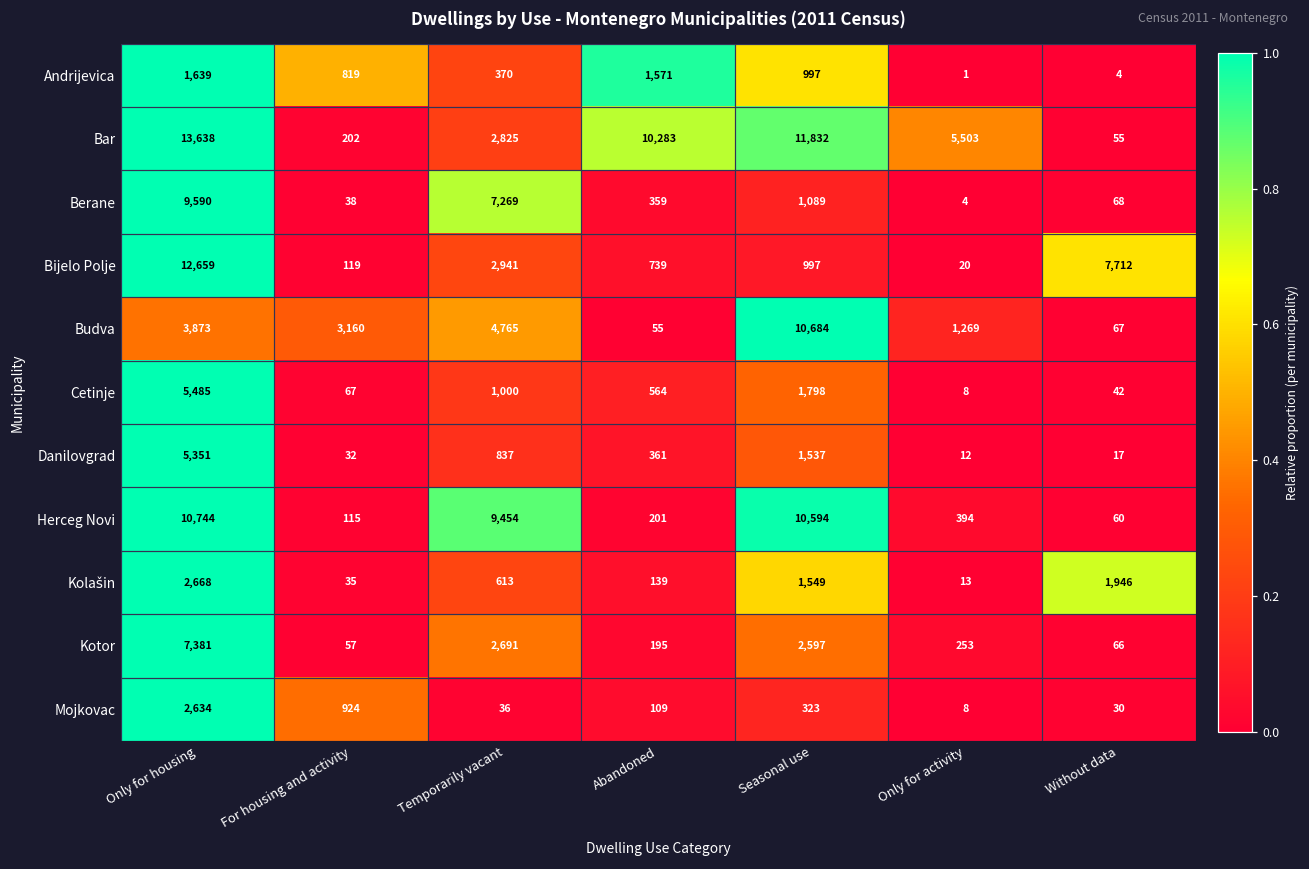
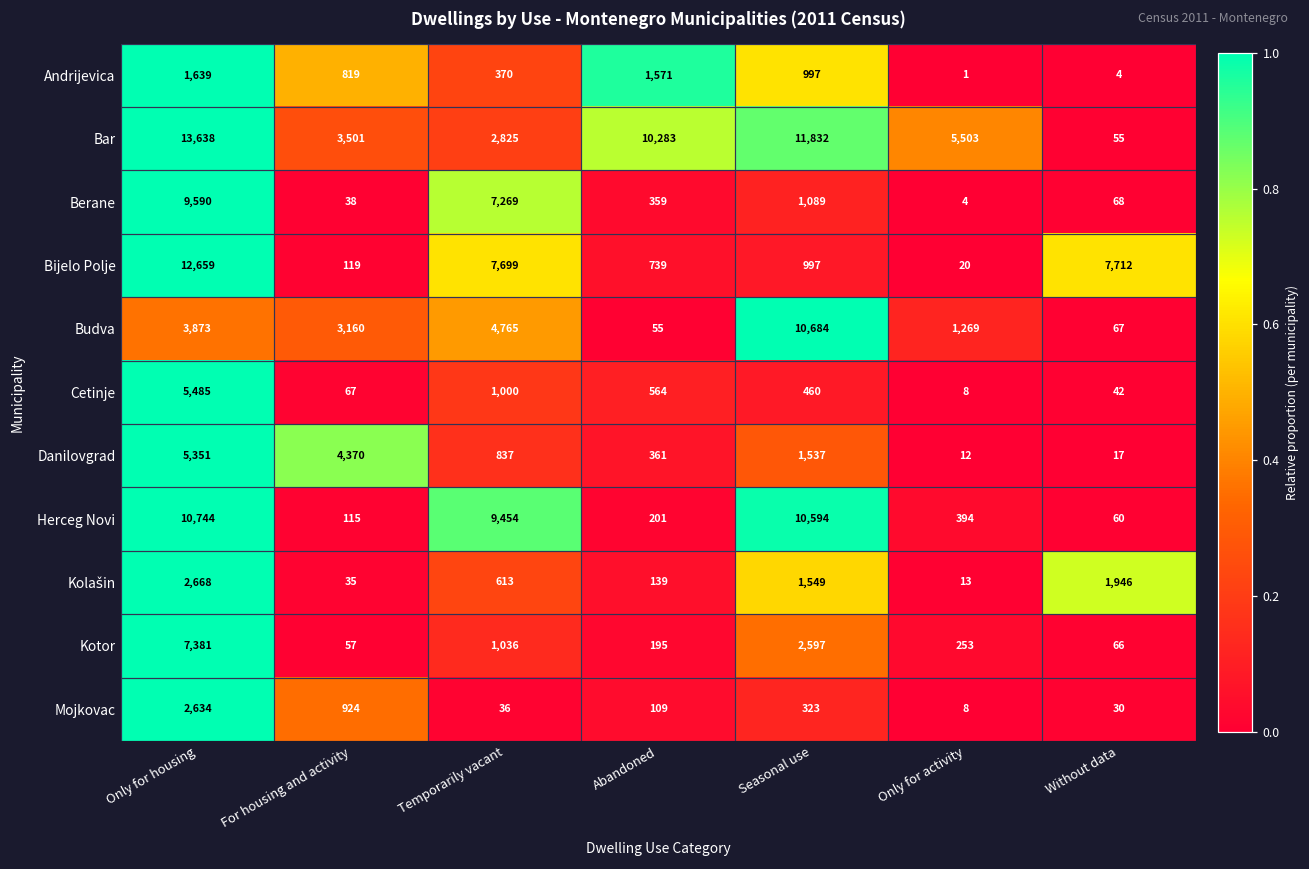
  {
    "Andrijevica": {
      "Only for housing": "1,639",
      "For housing and activity": "819",
      "Temporarily vacant": "370",
      "Abandoned": "1,571",
      "Seasonal use": "997",
      "Only for activity": "1",
      "Without data": "4"
    },
    "Bar": {
      "Only for housing": "13,638",
-     "For housing and activity": "202",
+     "For housing and activity": "3,501",
      "Temporarily vacant": "2,825",
      "Abandoned": "10,283",
      "Seasonal use": "11,832",
      "Only for activity": "5,503",
      "Without data": "55"
    },
    "Berane": {
      "Only for housing": "9,590",
      "For housing and activity": "38",
      "Temporarily vacant": "7,269",
      "Abandoned": "359",
      "Seasonal use": "1,089",
      "Only for activity": "4",
      "Without data": "68"
    },
    "Bijelo Polje": {
      "Only for housing": "12,659",
      "For housing and activity": "119",
-     "Temporarily vacant": "2,941",
+     "Temporarily vacant": "7,699",
      "Abandoned": "739",
      "Seasonal use": "997",
      "Only for activity": "20",
      "Without data": "7,712"
    },
    "Budva": {
      "Only for housing": "3,873",
      "For housing and activity": "3,160",
      "Temporarily vacant": "4,765",
      "Abandoned": "55",
      "Seasonal use": "10,684",
      "Only for activity": "1,269",
      "Without data": "67"
    },
    "Cetinje": {
      "Only for housing": "5,485",
      "For housing and activity": "67",
      "Temporarily vacant": "1,000",
      "Abandoned": "564",
-     "Seasonal use": "1,798",
+     "Seasonal use": "460",
      "Only for activity": "8",
      "Without data": "42"
    },
    "Danilovgrad": {
      "Only for housing": "5,351",
-     "For housing and activity": "32",
+     "For housing and activity": "4,370",
      "Temporarily vacant": "837",
      "Abandoned": "361",
      "Seasonal use": "1,537",
      "Only for activity": "12",
      "Without data": "17"
    },
    "Herceg Novi": {
      "Only for housing": "10,744",
      "For housing and activity": "115",
      "Temporarily vacant": "9,454",
      "Abandoned": "201",
      "Seasonal use": "10,594",
      "Only for activity": "394",
      "Without data": "60"
    },
    "Kolašin": {
      "Only for housing": "2,668",
      "For housing and activity": "35",
      "Temporarily vacant": "613",
      "Abandoned": "139",
      "Seasonal use": "1,549",
      "Only for activity": "13",
      "Without data": "1,946"
    },
    "Kotor": {
      "Only for housing": "7,381",
      "For housing and activity": "57",
-     "Temporarily vacant": "2,691",
+     "Temporarily vacant": "1,036",
      "Abandoned": "195",
      "Seasonal use": "2,597",
      "Only for activity": "253",
      "Without data": "66"
    },
    "Mojkovac": {
      "Only for housing": "2,634",
      "For housing and activity": "924",
      "Temporarily vacant": "36",
      "Abandoned": "109",
      "Seasonal use": "323",
      "Only for activity": "8",
      "Without data": "30"
    }
  }
